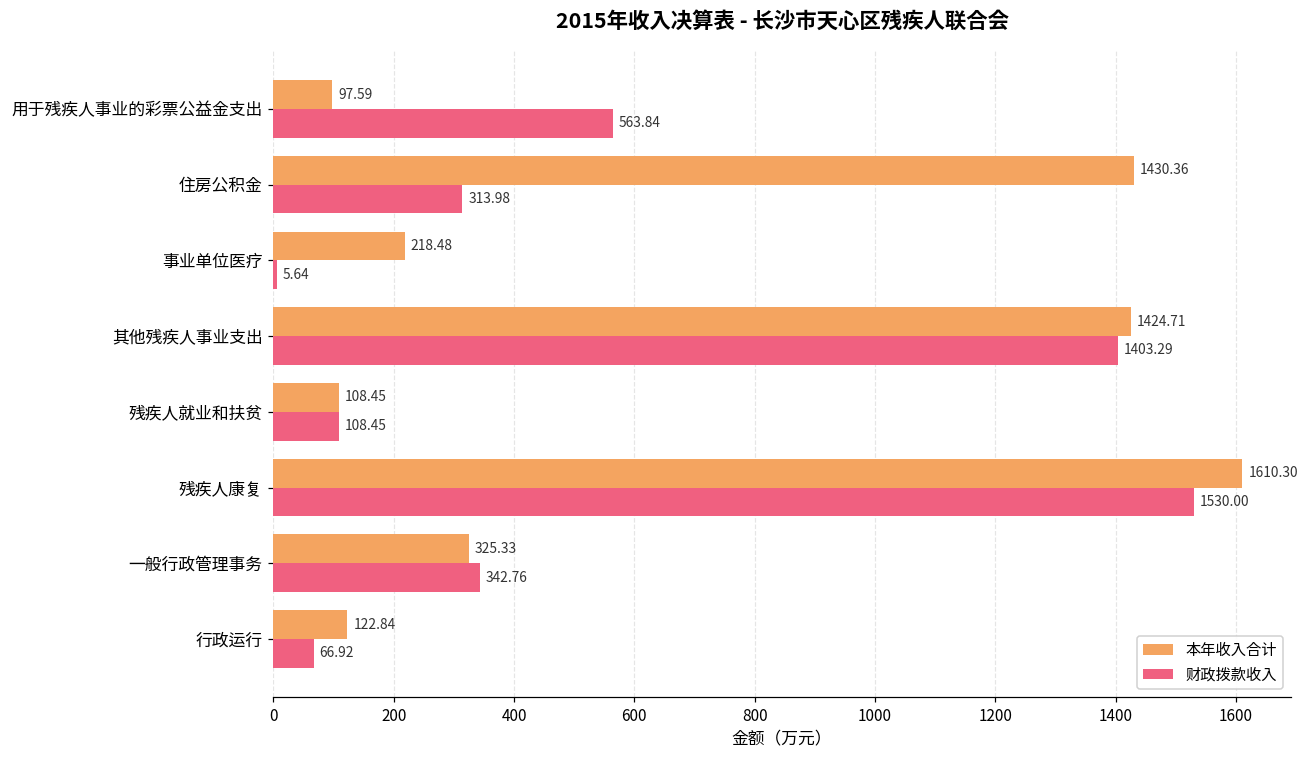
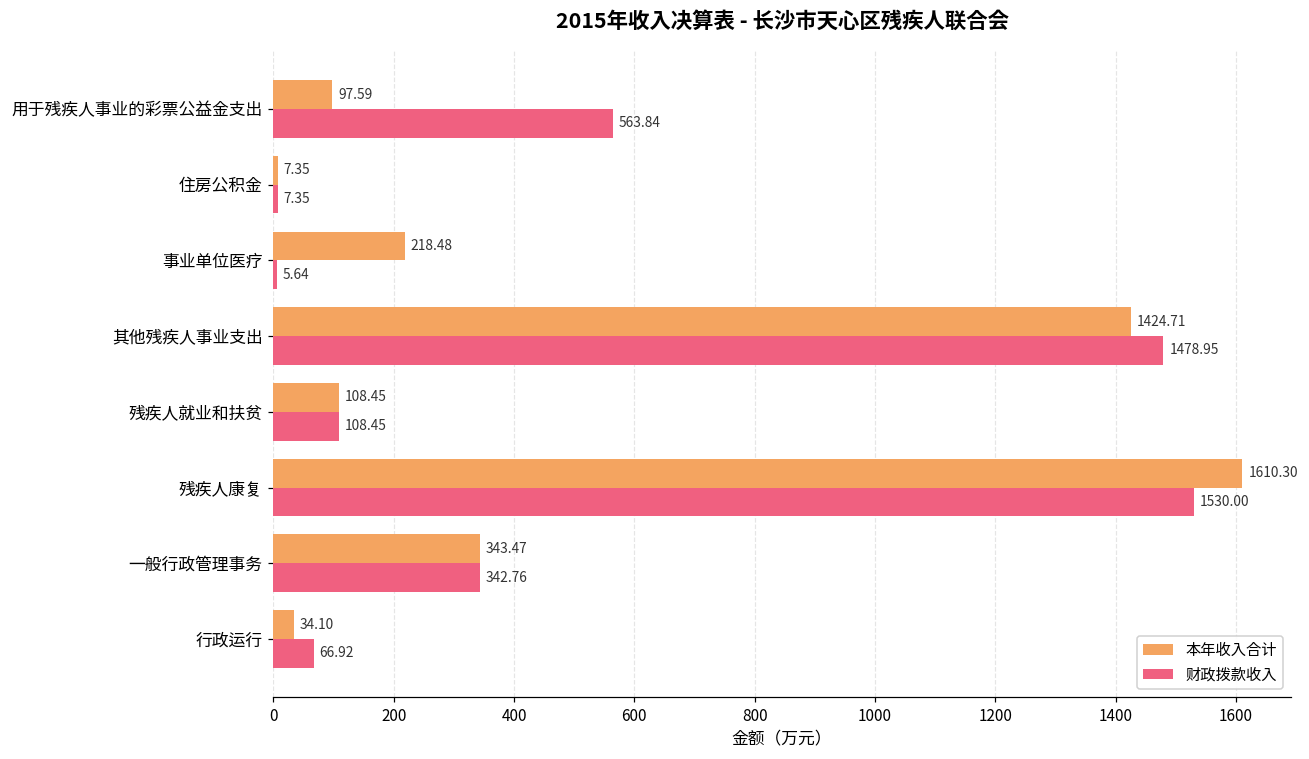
  {
    "本年收入合计": {
      "用于残疾人事业的彩票公益金支出": 97.59,
-     "住房公积金": 1430.36,
+     "住房公积金": 7.35,
      "事业单位医疗": 218.48,
      "其他残疾人事业支出": 1424.71,
      "残疾人就业和扶贫": 108.45,
      "残疾人康复": 1610.30,
-     "一般行政管理事务": 325.33,
-     "行政运行": 122.84
+     "一般行政管理事务": 343.47,
+     "行政运行": 34.10
    },
    "财政拨款收入": {
      "用于残疾人事业的彩票公益金支出": 563.84,
-     "住房公积金": 313.98,
+     "住房公积金": 7.35,
      "事业单位医疗": 5.64,
-     "其他残疾人事业支出": 1403.29,
+     "其他残疾人事业支出": 1478.95,
      "残疾人就业和扶贫": 108.45,
      "残疾人康复": 1530.00,
      "一般行政管理事务": 342.76,
      "行政运行": 66.92
    }
  }
